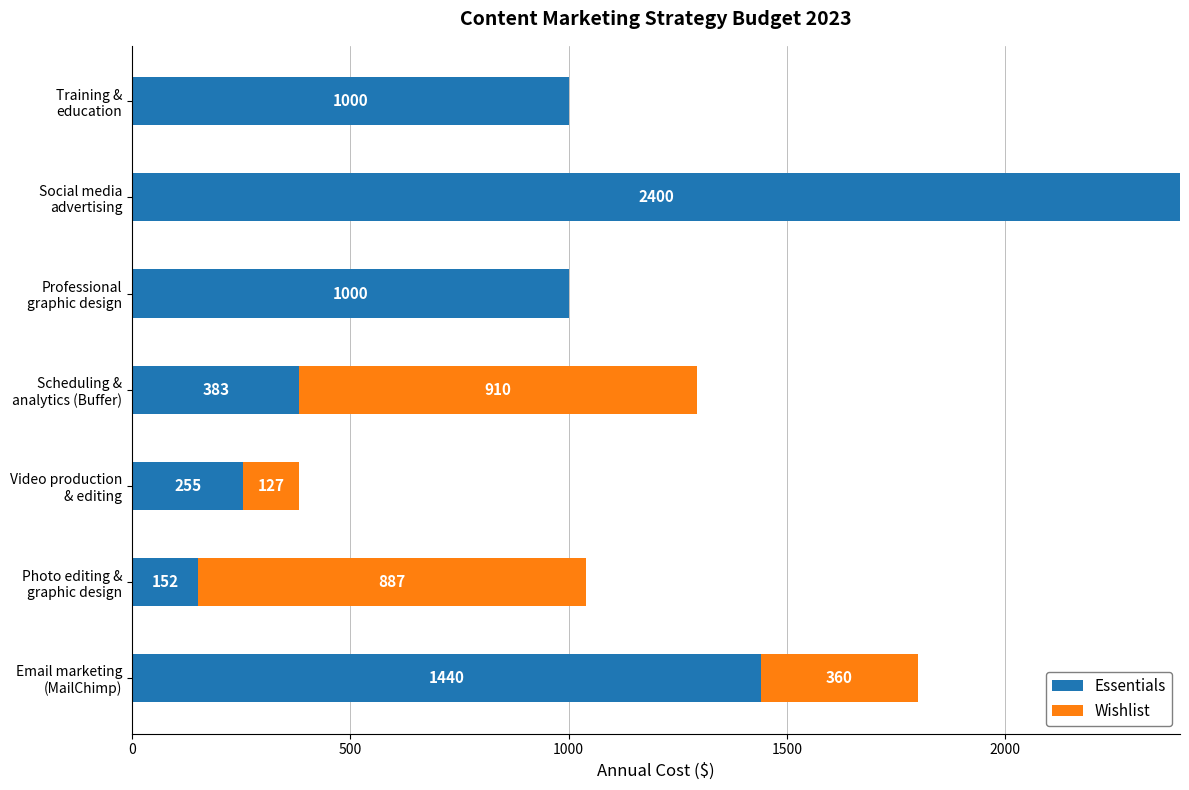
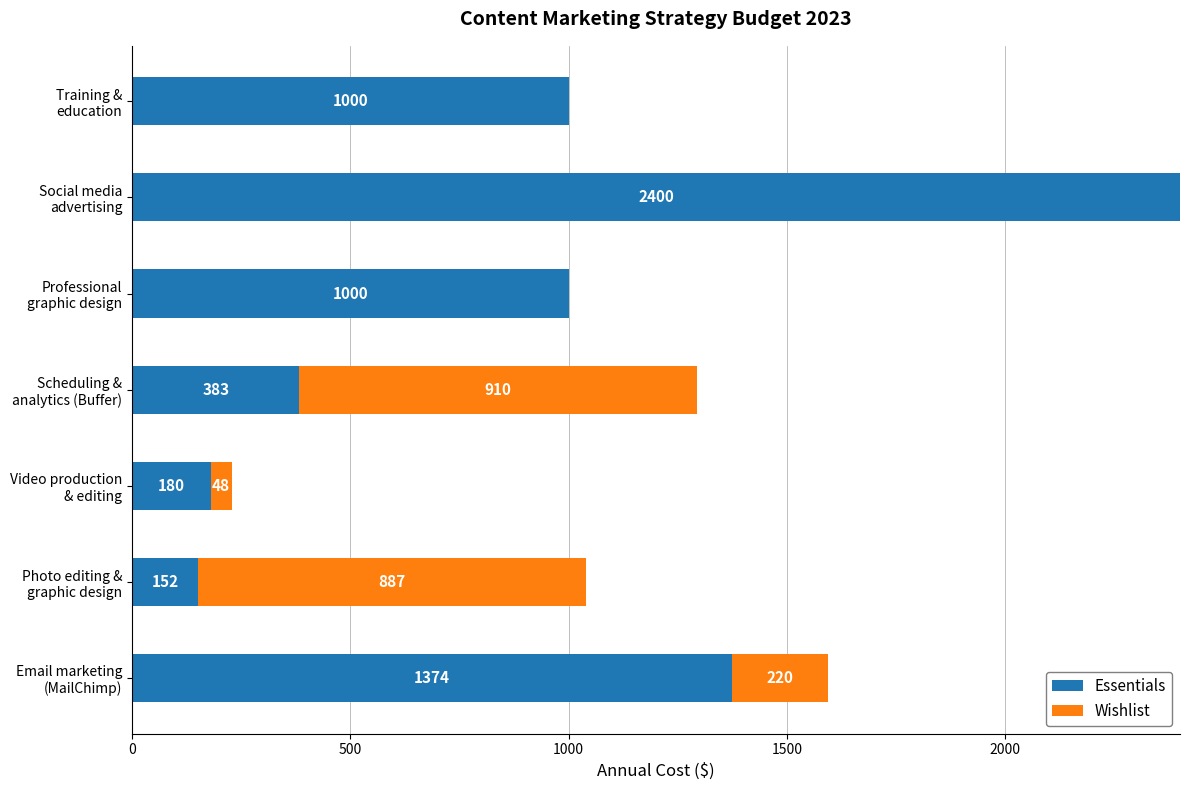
  {
    "Essentials": {
      "Training & education": 1000,
      "Social media advertising": 2400,
      "Professional graphic design": 1000,
      "Scheduling & analytics (Buffer)": 383,
-     "Video production & editing": 255,
+     "Video production & editing": 180,
      "Photo editing & graphic design": 152,
-     "Email marketing (MailChimp)": 1440
+     "Email marketing (MailChimp)": 1374
    },
    "Wishlist": {
      "Scheduling & analytics (Buffer)": 910,
-     "Video production & editing": 127,
+     "Video production & editing": 48,
      "Photo editing & graphic design": 887,
-     "Email marketing (MailChimp)": 360
+     "Email marketing (MailChimp)": 220
    }
  }
